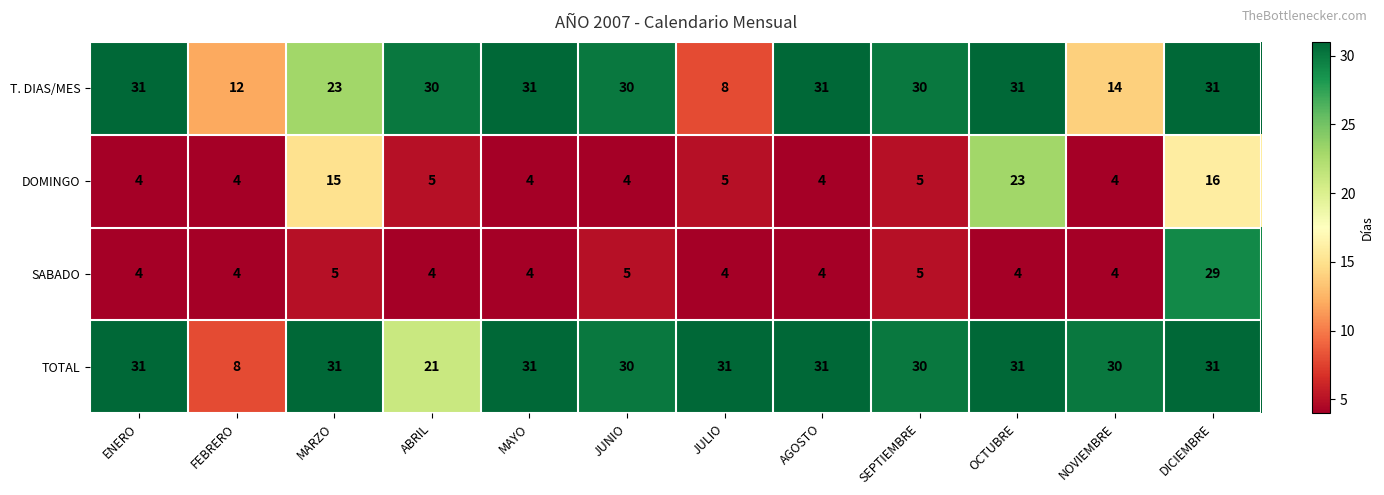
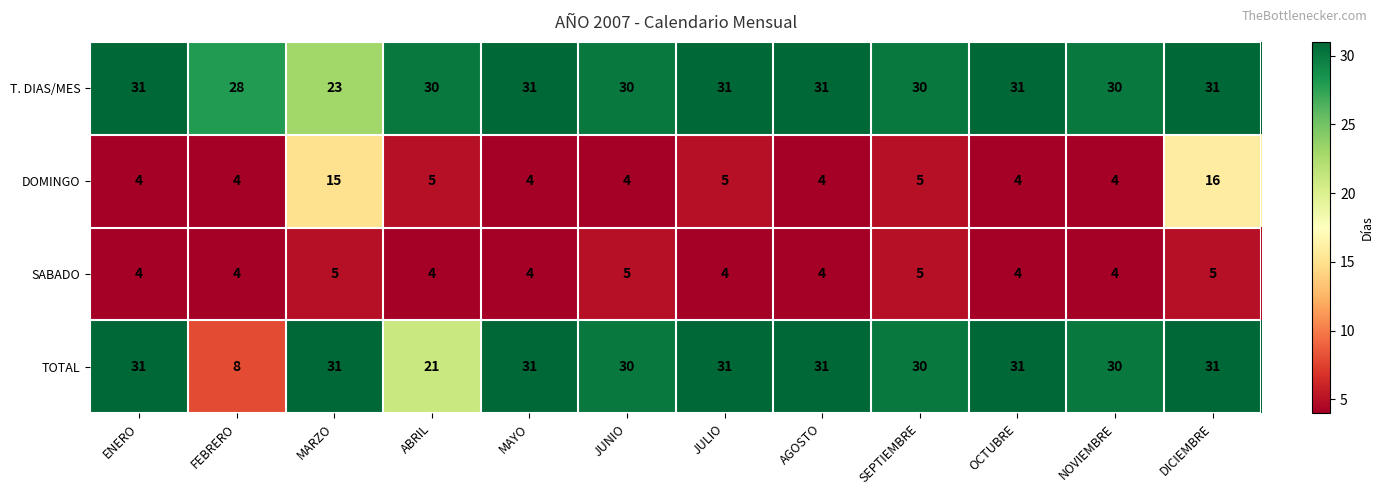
  {
    "T. DIAS/MES": {
      "ENERO": 31,
-     "FEBRERO": 12,
+     "FEBRERO": 28,
      "MARZO": 23,
      "ABRIL": 30,
      "MAYO": 31,
      "JUNIO": 30,
-     "JULIO": 8,
+     "JULIO": 31,
      "AGOSTO": 31,
      "SEPTIEMBRE": 30,
      "OCTUBRE": 31,
-     "NOVIEMBRE": 14,
+     "NOVIEMBRE": 30,
      "DICIEMBRE": 31
    },
    "DOMINGO": {
      "ENERO": 4,
      "FEBRERO": 4,
      "MARZO": 15,
      "ABRIL": 5,
      "MAYO": 4,
      "JUNIO": 4,
      "JULIO": 5,
      "AGOSTO": 4,
      "SEPTIEMBRE": 5,
-     "OCTUBRE": 23,
+     "OCTUBRE": 4,
      "NOVIEMBRE": 4,
      "DICIEMBRE": 16
    },
    "SABADO": {
      "ENERO": 4,
      "FEBRERO": 4,
      "MARZO": 5,
      "ABRIL": 4,
      "MAYO": 4,
      "JUNIO": 5,
      "JULIO": 4,
      "AGOSTO": 4,
      "SEPTIEMBRE": 5,
      "OCTUBRE": 4,
      "NOVIEMBRE": 4,
-     "DICIEMBRE": 29
+     "DICIEMBRE": 5
    },
    "TOTAL": {
      "ENERO": 31,
      "FEBRERO": 8,
      "MARZO": 31,
      "ABRIL": 21,
      "MAYO": 31,
      "JUNIO": 30,
      "JULIO": 31,
      "AGOSTO": 31,
      "SEPTIEMBRE": 30,
      "OCTUBRE": 31,
      "NOVIEMBRE": 30,
      "DICIEMBRE": 31
    }
  }
